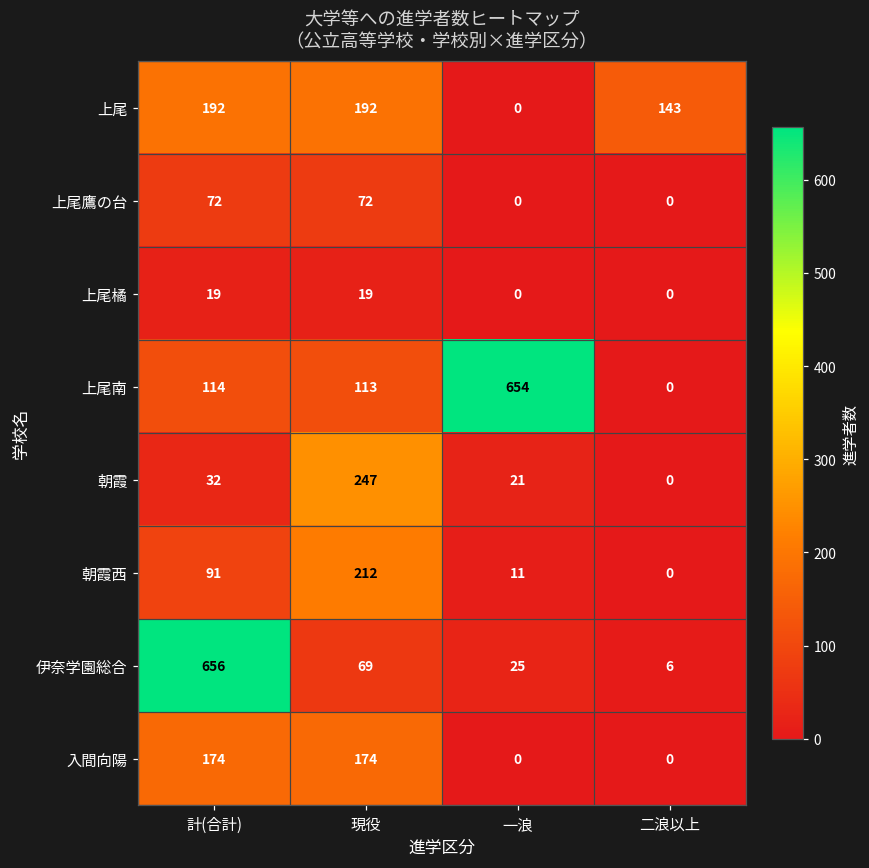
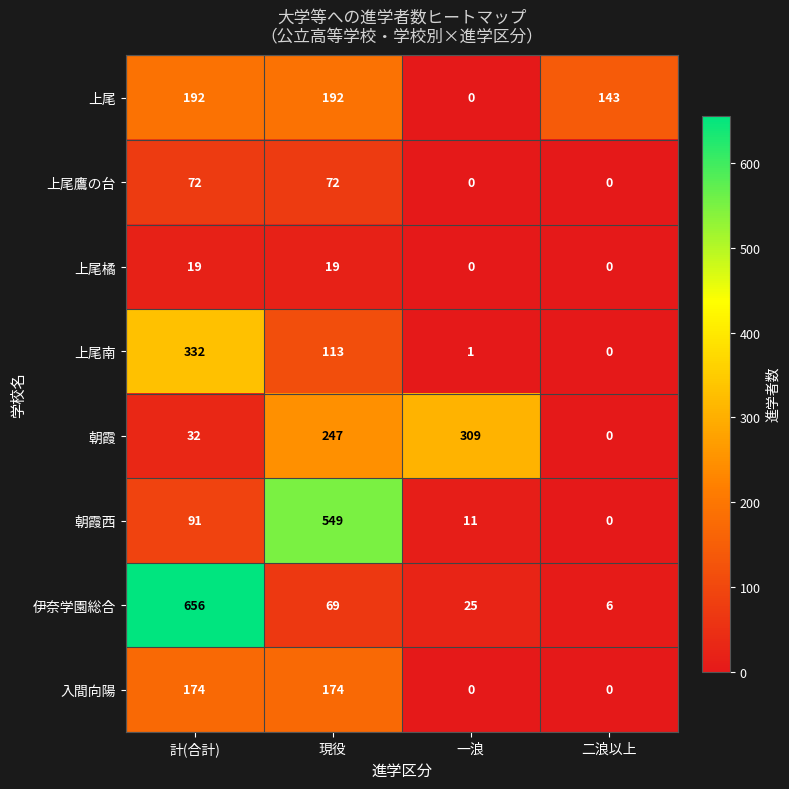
  {
    "上尾": {
      "計(合計)": 192,
      "現役": 192,
      "一浪": 0,
      "二浪以上": 143
    },
    "上尾鷹の台": {
      "計(合計)": 72,
      "現役": 72,
      "一浪": 0,
      "二浪以上": 0
    },
    "上尾橘": {
      "計(合計)": 19,
      "現役": 19,
      "一浪": 0,
      "二浪以上": 0
    },
    "上尾南": {
-     "計(合計)": 114,
+     "計(合計)": 332,
      "現役": 113,
-     "一浪": 654,
+     "一浪": 1,
      "二浪以上": 0
    },
    "朝霞": {
      "計(合計)": 32,
      "現役": 247,
-     "一浪": 21,
+     "一浪": 309,
      "二浪以上": 0
    },
    "朝霞西": {
      "計(合計)": 91,
-     "現役": 212,
+     "現役": 549,
      "一浪": 11,
      "二浪以上": 0
    },
    "伊奈学園総合": {
      "計(合計)": 656,
      "現役": 69,
      "一浪": 25,
      "二浪以上": 6
    },
    "入間向陽": {
      "計(合計)": 174,
      "現役": 174,
      "一浪": 0,
      "二浪以上": 0
    }
  }
